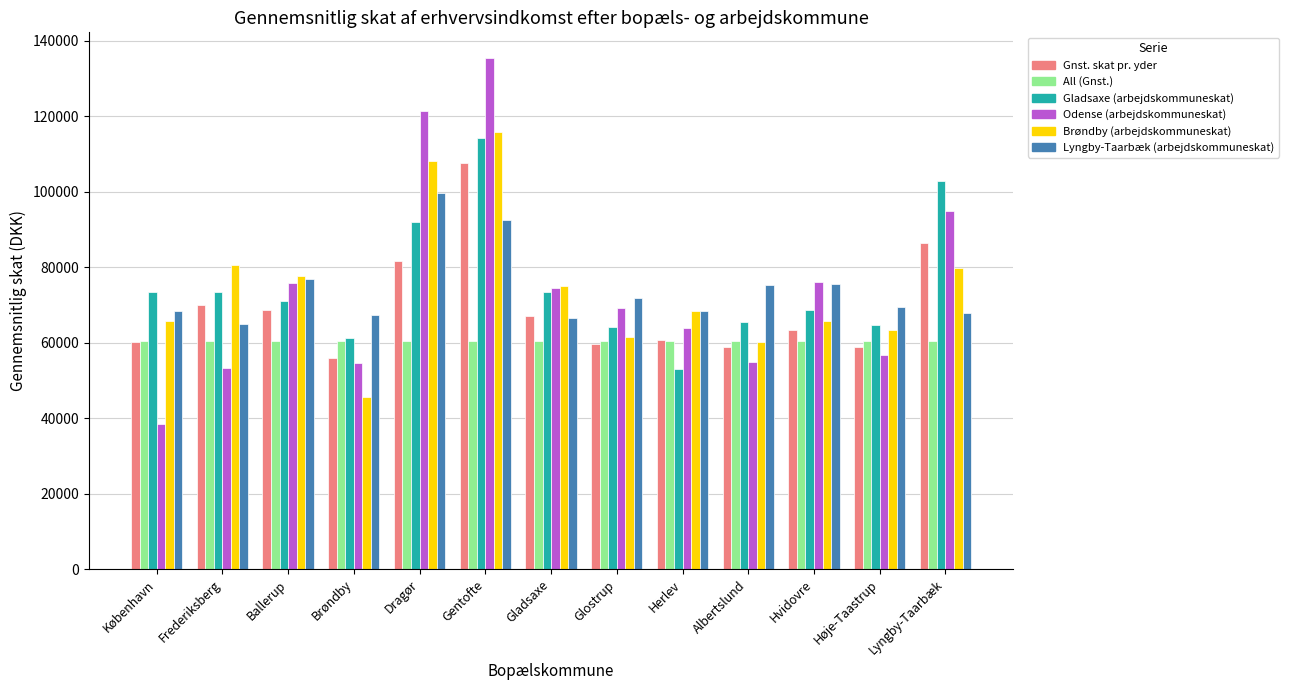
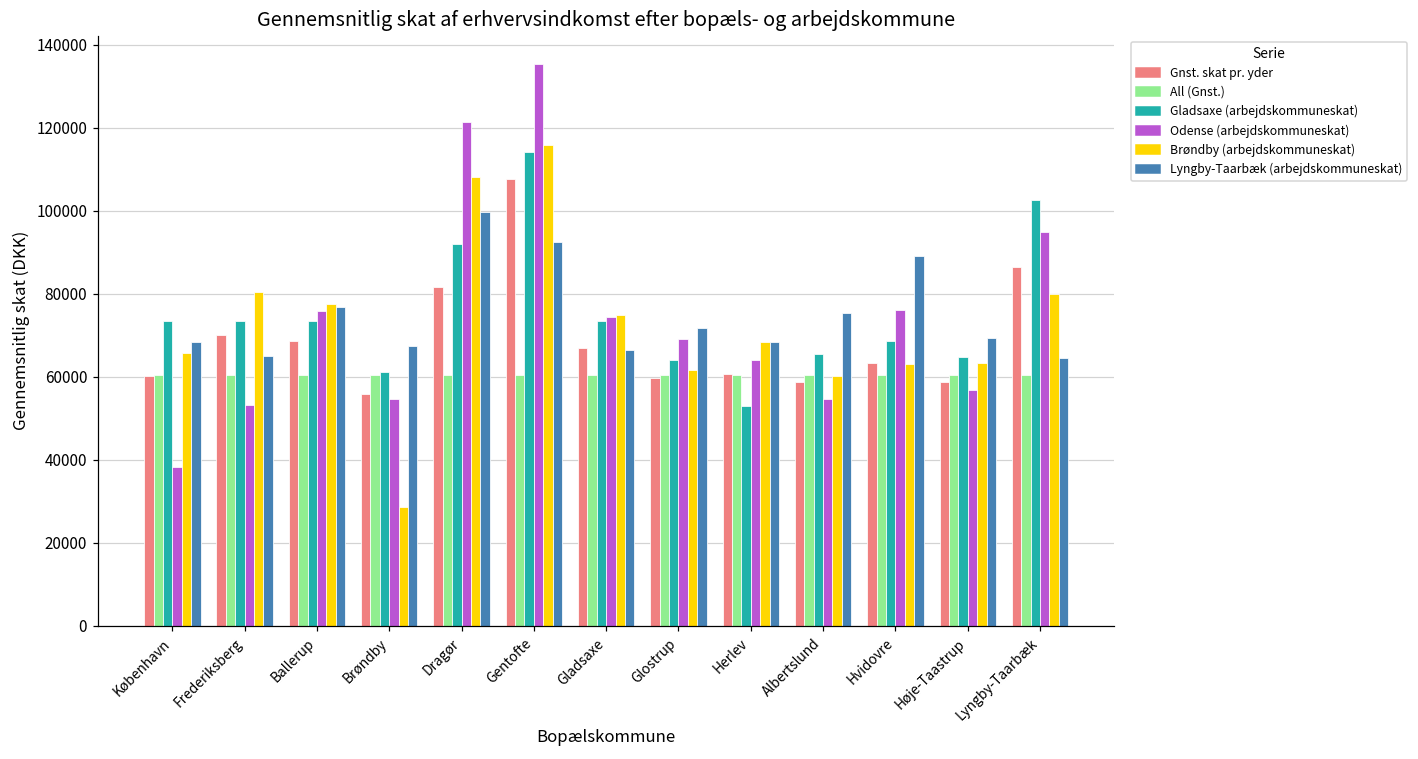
  {
    "Gnst. skat pr. yder": {
      "København": 60000,
      "Frederiksberg": 70000,
      "Ballerup": 69000,
      "Brøndby": 56000,
      "Dragør": 82000,
      "Gentofte": 108000,
      "Gladsaxe": 67000,
      "Glostrup": 60000,
      "Herlev": 61000,
      "Albertslund": 59000,
      "Hvidovre": 63000,
      "Høje-Taastrup": 59000,
      "Lyngby-Taarbæk": 86000
    },
    "All (Gnst.)": {
      "København": 60000,
      "Frederiksberg": 60000,
      "Ballerup": 60000,
      "Brøndby": 60000,
      "Dragør": 60000,
      "Gentofte": 60000,
      "Gladsaxe": 60000,
      "Glostrup": 60000,
      "Herlev": 60000,
      "Albertslund": 60000,
      "Hvidovre": 60000,
      "Høje-Taastrup": 60000,
      "Lyngby-Taarbæk": 60000
    },
    "Gladsaxe (arbejdskommuneskat)": {
      "København": 73000,
      "Frederiksberg": 73000,
-     "Ballerup": 71000,
+     "Ballerup": 73000,
      "Brøndby": 61000,
      "Dragør": 92000,
      "Gentofte": 114000,
      "Gladsaxe": 73000,
      "Glostrup": 64000,
      "Herlev": 53000,
      "Albertslund": 65000,
      "Hvidovre": 69000,
      "Høje-Taastrup": 65000,
      "Lyngby-Taarbæk": 103000
    },
    "Odense (arbejdskommuneskat)": {
      "København": 38000,
      "Frederiksberg": 53000,
      "Ballerup": 76000,
      "Brøndby": 55000,
      "Dragør": 121000,
      "Gentofte": 135000,
      "Gladsaxe": 74000,
      "Glostrup": 69000,
      "Herlev": 64000,
      "Albertslund": 55000,
      "Hvidovre": 76000,
      "Høje-Taastrup": 57000,
      "Lyngby-Taarbæk": 95000
    },
    "Brøndby (arbejdskommuneskat)": {
      "København": 66000,
      "Frederiksberg": 81000,
      "Ballerup": 78000,
-     "Brøndby": 46000,
+     "Brøndby": 29000,
      "Dragør": 108000,
      "Gentofte": 116000,
      "Gladsaxe": 75000,
      "Glostrup": 62000,
      "Herlev": 68000,
      "Albertslund": 60000,
-     "Hvidovre": 66000,
+     "Hvidovre": 63000,
      "Høje-Taastrup": 63000,
      "Lyngby-Taarbæk": 80000
    },
    "Lyngby-Taarbæk (arbejdskommuneskat)": {
      "København": 68000,
      "Frederiksberg": 65000,
      "Ballerup": 77000,
      "Brøndby": 67000,
      "Dragør": 100000,
      "Gentofte": 93000,
      "Gladsaxe": 66000,
      "Glostrup": 72000,
      "Herlev": 68000,
      "Albertslund": 75000,
-     "Hvidovre": 76000,
+     "Hvidovre": 89000,
      "Høje-Taastrup": 69000,
-     "Lyngby-Taarbæk": 68000
+     "Lyngby-Taarbæk": 64000
    }
  }
